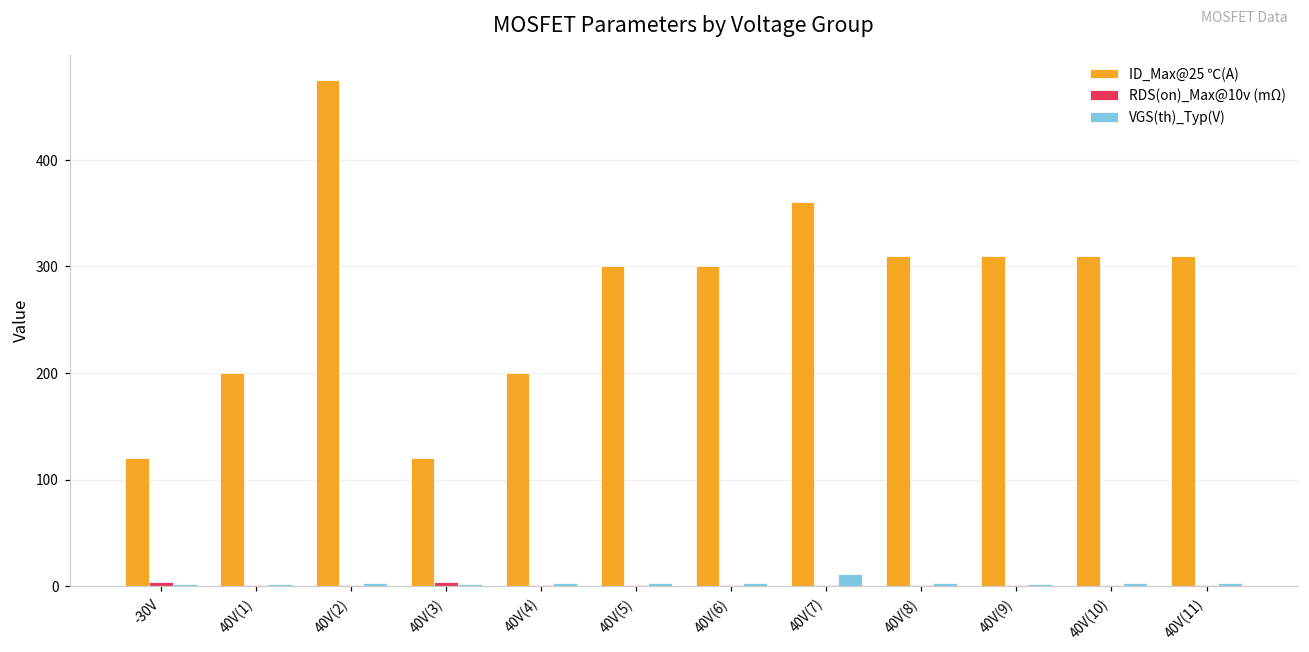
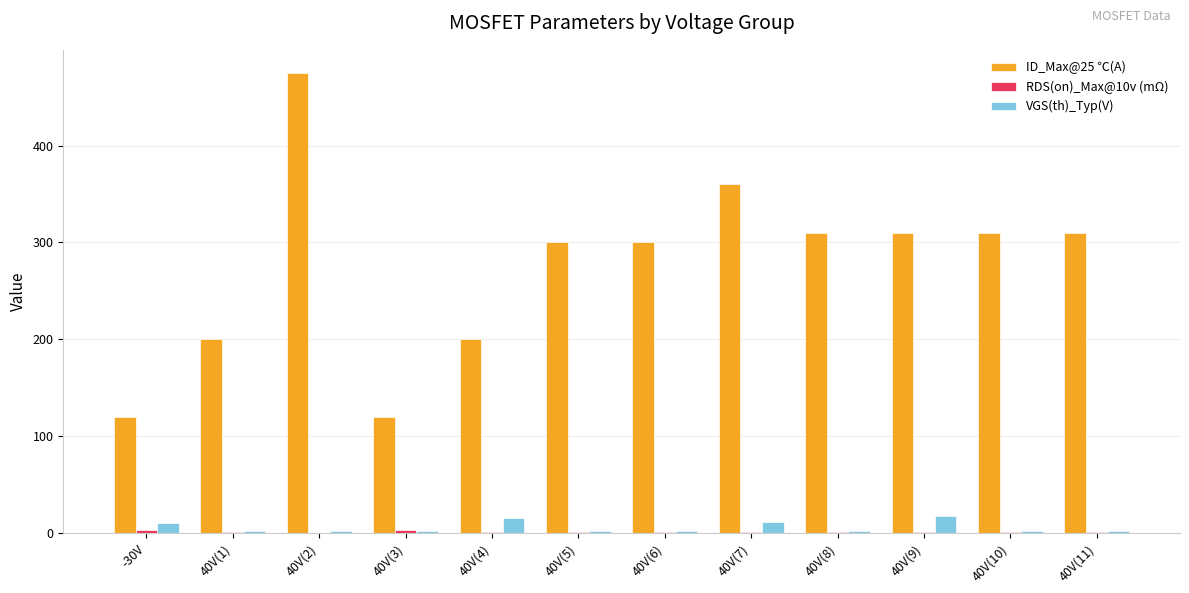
  {
    "ID_Max@25 ℃(A)": {
      "-30V": 120,
      "40V(1)": 200,
      "40V(2)": 480,
      "40V(3)": 120,
      "40V(4)": 200,
      "40V(5)": 300,
      "40V(6)": 300,
      "40V(7)": 360,
      "40V(8)": 310,
      "40V(9)": 310,
      "40V(10)": 310,
      "40V(11)": 310
    },
    "RDS(on)_Max@10v (mΩ)": {
      "-30V": 0,
      "40V(3)": 0
    },
    "VGS(th)_Typ(V)": {
-     "-30V": 0,
+     "-30V": 10,
      "40V(2)": 0,
-     "40V(4)": 0,
+     "40V(4)": 20,
      "40V(5)": 0,
      "40V(6)": 0,
      "40V(7)": 10,
      "40V(8)": 0,
-     "40V(9)": 0,
+     "40V(9)": 20,
      "40V(10)": 0,
      "40V(11)": 0
    }
  }
